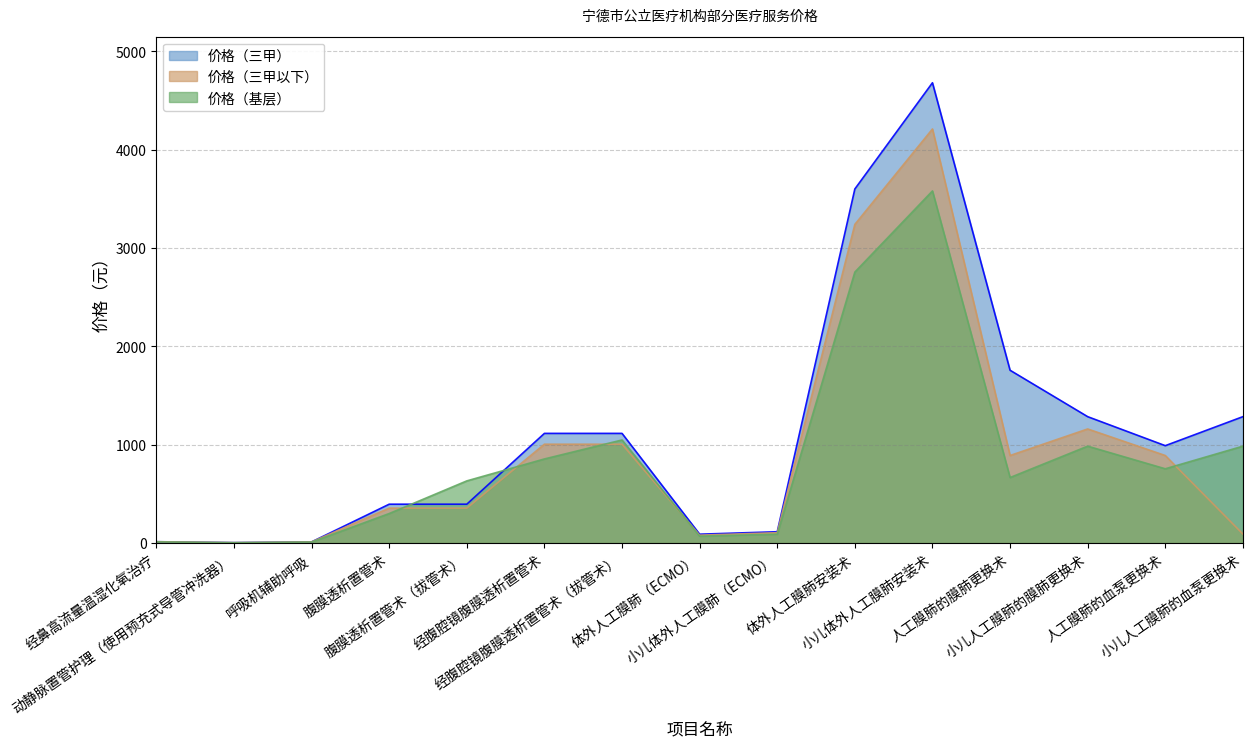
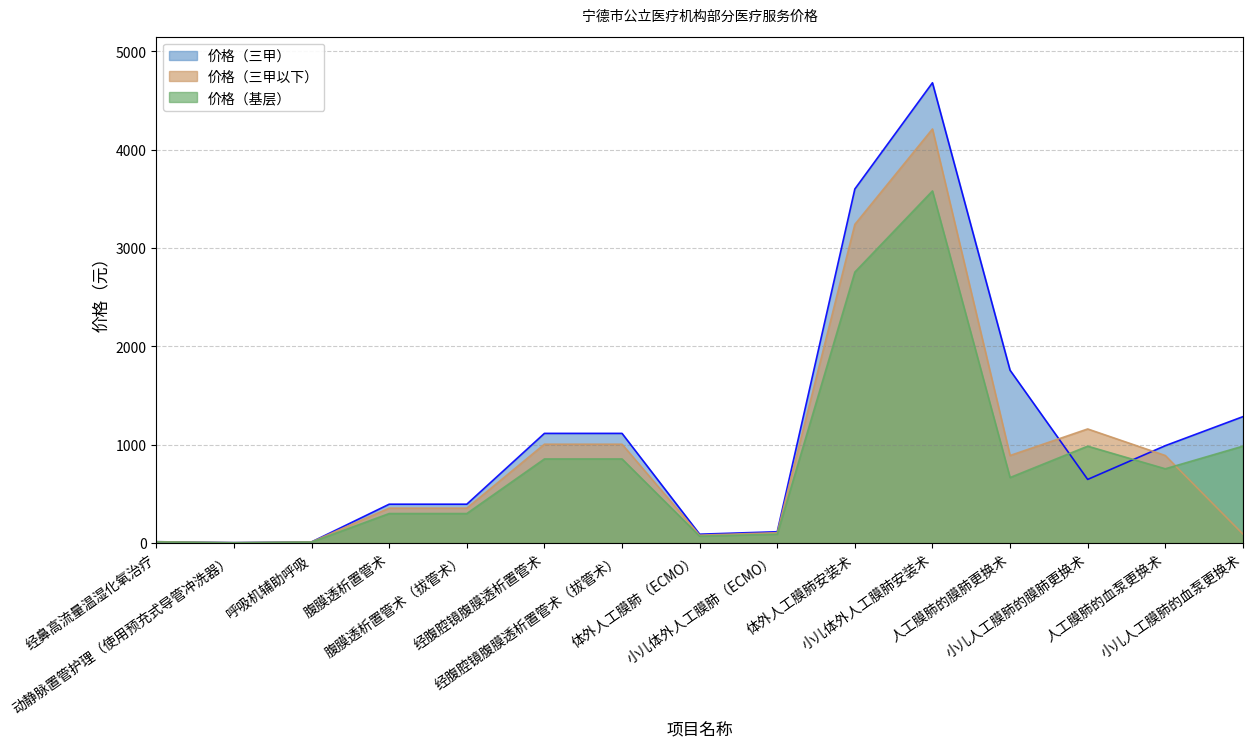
  {
    "价格（三甲）": {
      "腹膜透析置管术": 400,
      "腹膜透析置管术（拔管术）": 400,
      "经腹腔镜腹膜透析置管术": 1100,
      "经腹腔镜腹膜透析置管术（拔管术）": 1100,
      "体外人工膜肺安装术": 3600,
      "小儿体外人工膜肺安装术": 4700,
      "人工膜肺的膜肺更换术": 1800,
-     "小儿人工膜肺的膜肺更换术": 1300,
+     "小儿人工膜肺的膜肺更换术": 600,
      "人工膜肺的血泵更换术": 1000,
      "小儿人工膜肺的血泵更换术": 1300
    },
    "价格（三甲以下）": {
      "腹膜透析置管术": 400,
      "腹膜透析置管术（拔管术）": 400,
      "经腹腔镜腹膜透析置管术": 1000,
      "经腹腔镜腹膜透析置管术（拔管术）": 1000,
      "体外人工膜肺安装术": 3200,
      "小儿体外人工膜肺安装术": 4200,
      "人工膜肺的膜肺更换术": 900,
      "小儿人工膜肺的膜肺更换术": 1200,
      "人工膜肺的血泵更换术": 900,
      "小儿人工膜肺的血泵更换术": 100
    },
    "价格（基层）": {
      "腹膜透析置管术": 300,
-     "腹膜透析置管术（拔管术）": 600,
+     "腹膜透析置管术（拔管术）": 300,
      "经腹腔镜腹膜透析置管术": 900,
-     "经腹腔镜腹膜透析置管术（拔管术）": 1000,
+     "经腹腔镜腹膜透析置管术（拔管术）": 900,
      "体外人工膜肺安装术": 2800,
      "小儿体外人工膜肺安装术": 3600,
      "人工膜肺的膜肺更换术": 700,
      "小儿人工膜肺的膜肺更换术": 1000,
      "人工膜肺的血泵更换术": 800,
      "小儿人工膜肺的血泵更换术": 1000
    }
  }
